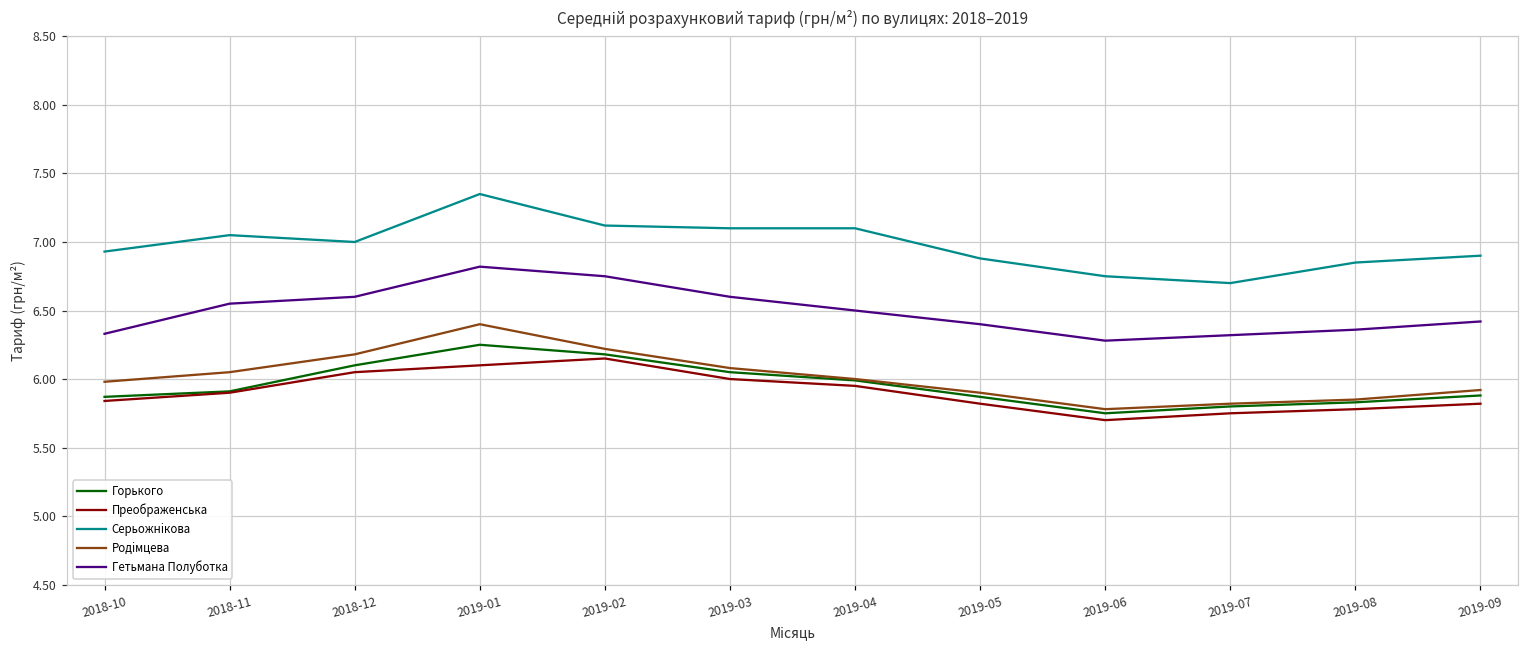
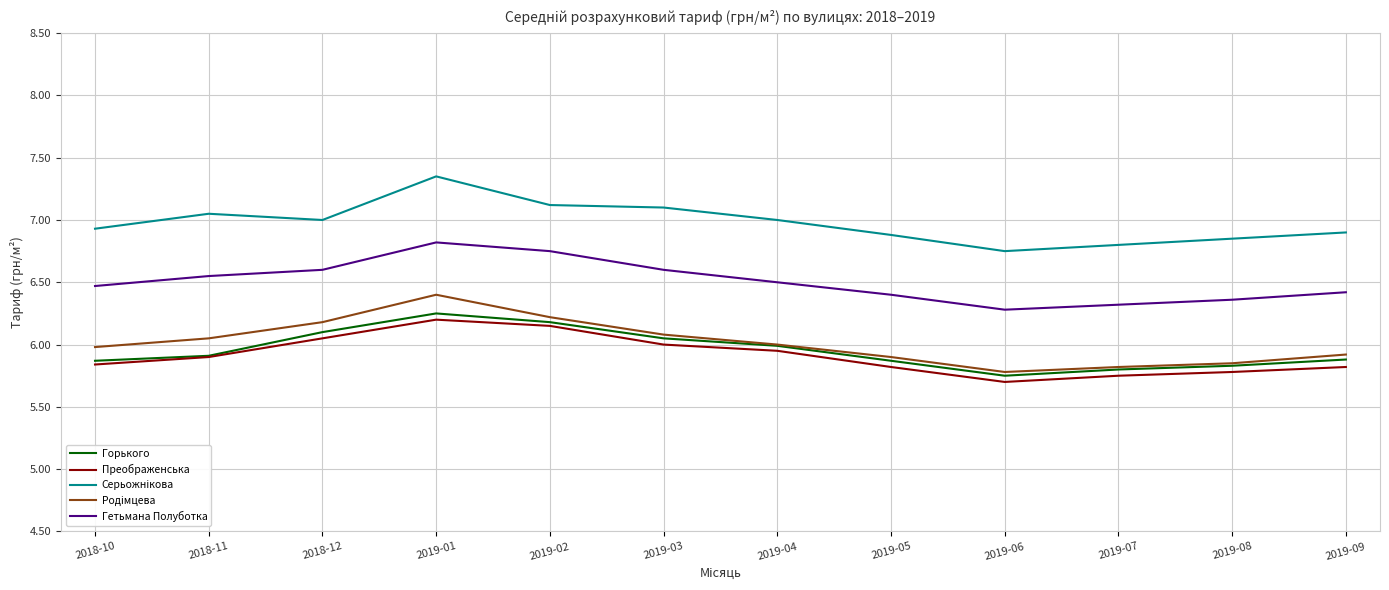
  {
    "Горького": {
      "2018-10": 5.87,
      "2018-12": 6.10,
      "2019-01": 6.25,
      "2019-02": 6.18,
      "2019-03": 6.05,
      "2019-05": 5.87,
      "2019-06": 5.75,
      "2019-09": 5.88
    },
    "Преображенська": {
      "2018-10": 5.84,
      "2018-12": 6.05,
-     "2019-01": 6.1,
+     "2019-01": 6.2,
      "2019-02": 6.15,
      "2019-03": 6.0,
      "2019-04": 5.95,
      "2019-05": 5.8,
      "2019-06": 5.7,
      "2019-07": 5.75,
      "2019-08": 5.8,
      "2019-09": 5.8
    },
    "Серьожнiкова": {
      "2018-10": 6.93,
      "2018-11": 7.05,
      "2018-12": 7.0,
      "2019-01": 7.35,
      "2019-02": 7.1,
      "2019-03": 7.1,
-     "2019-04": 7.1,
+     "2019-04": 7.0,
      "2019-05": 6.9,
      "2019-06": 6.75,
-     "2019-07": 6.7,
+     "2019-07": 6.8,
      "2019-08": 6.85,
      "2019-09": 6.9
    },
    "Родiмцева": {
      "2018-10": 5.98,
      "2018-11": 6.05,
      "2018-12": 6.18,
      "2019-01": 6.40,
      "2019-02": 6.22,
      "2019-03": 6.08,
      "2019-05": 5.90,
      "2019-06": 5.78,
      "2019-09": 5.92
    },
    "Гетьмана Полуботка": {
-     "2018-10": 6.33,
+     "2018-10": 6.47,
      "2018-11": 6.55,
      "2018-12": 6.60,
      "2019-01": 6.82,
      "2019-02": 6.75,
      "2019-03": 6.60,
      "2019-04": 6.50,
      "2019-05": 6.40,
      "2019-06": 6.28,
      "2019-07": 6.32,
      "2019-08": 6.36,
      "2019-09": 6.42
    }
  }
